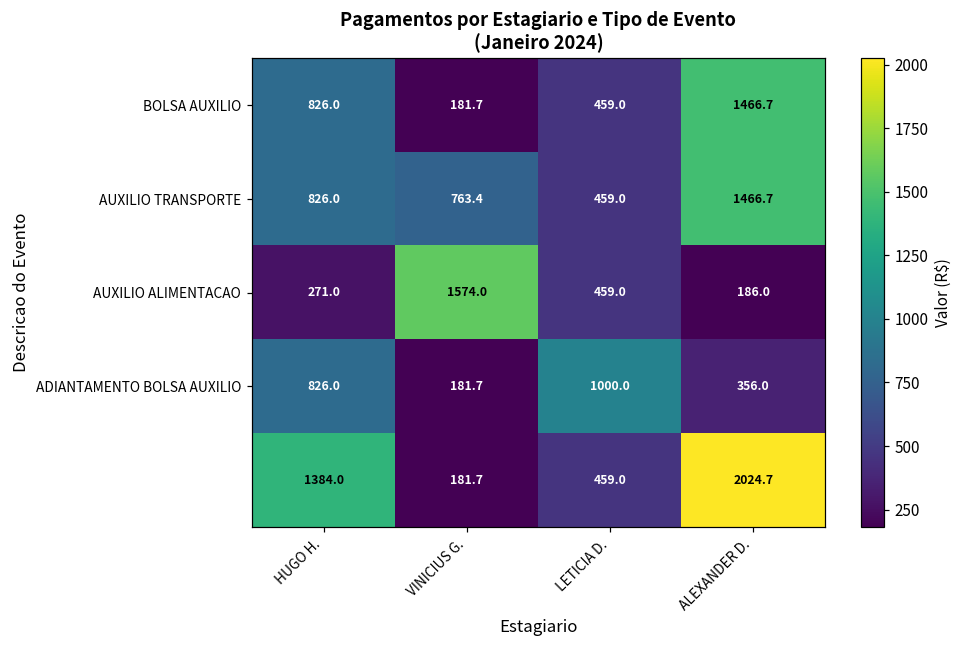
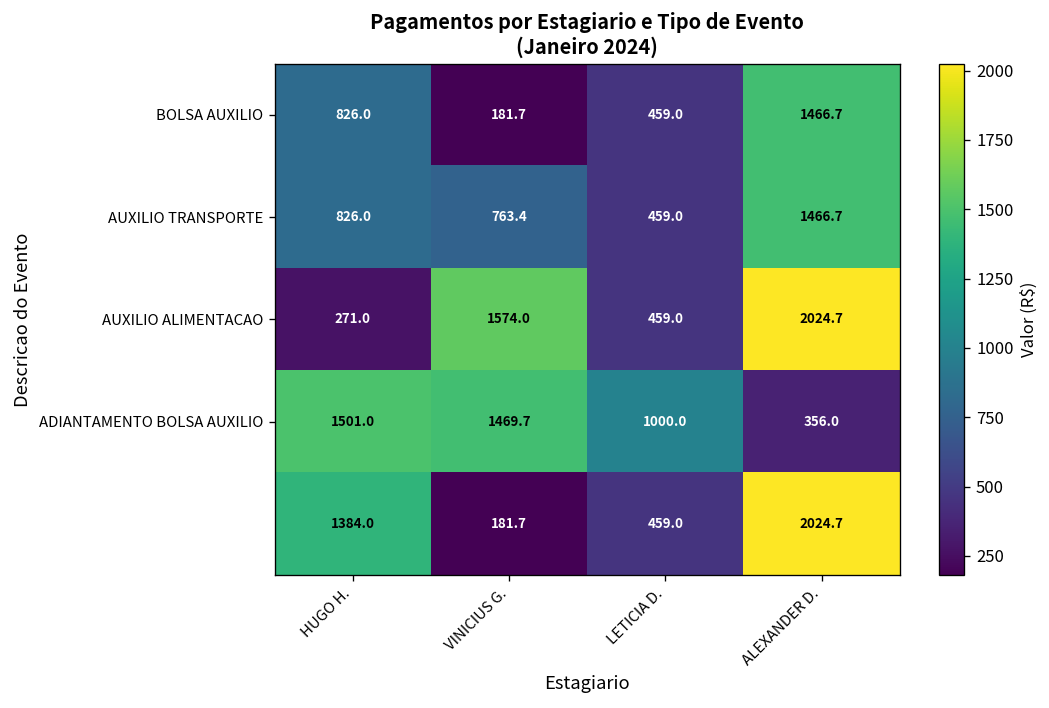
  {
    "BOLSA AUXILIO": {
      "HUGO H.": 826.0,
      "VINICIUS G.": 181.7,
      "LETICIA D.": 459.0,
      "ALEXANDER D.": 1466.7
    },
    "AUXILIO TRANSPORTE": {
      "HUGO H.": 826.0,
      "VINICIUS G.": 763.4,
      "LETICIA D.": 459.0,
      "ALEXANDER D.": 1466.7
    },
    "AUXILIO ALIMENTACAO": {
      "HUGO H.": 271.0,
      "VINICIUS G.": 1574.0,
      "LETICIA D.": 459.0,
-     "ALEXANDER D.": 186.0
+     "ALEXANDER D.": 2024.7
    },
    "ADIANTAMENTO BOLSA AUXILIO": {
-     "HUGO H.": 826.0,
-     "VINICIUS G.": 181.7,
+     "HUGO H.": 1501.0,
+     "VINICIUS G.": 1469.7,
      "LETICIA D.": 1000.0,
      "ALEXANDER D.": 356.0
    }
  }
